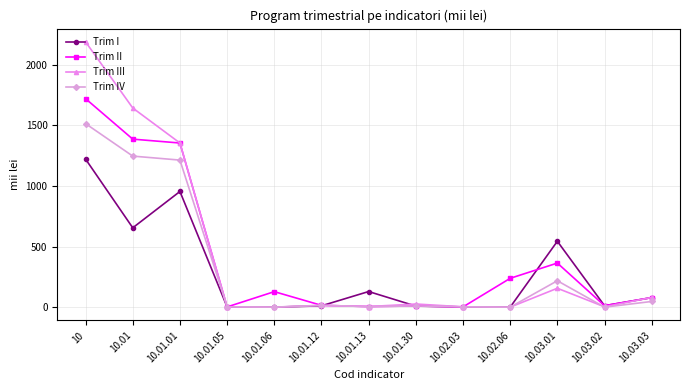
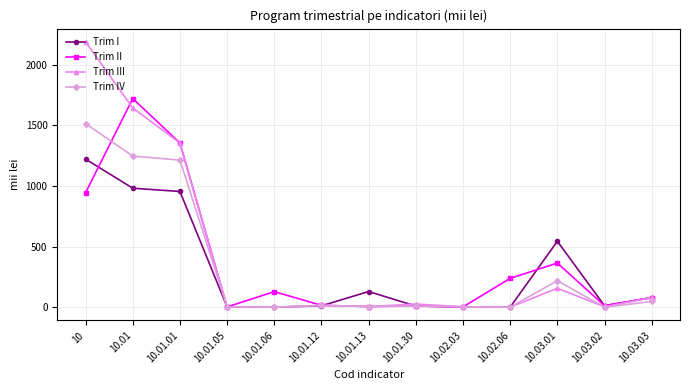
  {
    "Trim I": {
      "10": 1220,
-     "10.01": 660,
+     "10.01": 980,
      "10.01.01": 960,
      "10.01.13": 130,
      "10.03.01": 540
    },
    "Trim II": {
-     "10": 1720,
-     "10.01": 1390,
+     "10": 950,
+     "10.01": 1720,
      "10.01.06": 130,
      "10.02.06": 240,
      "10.03.01": 360
    }
  }
